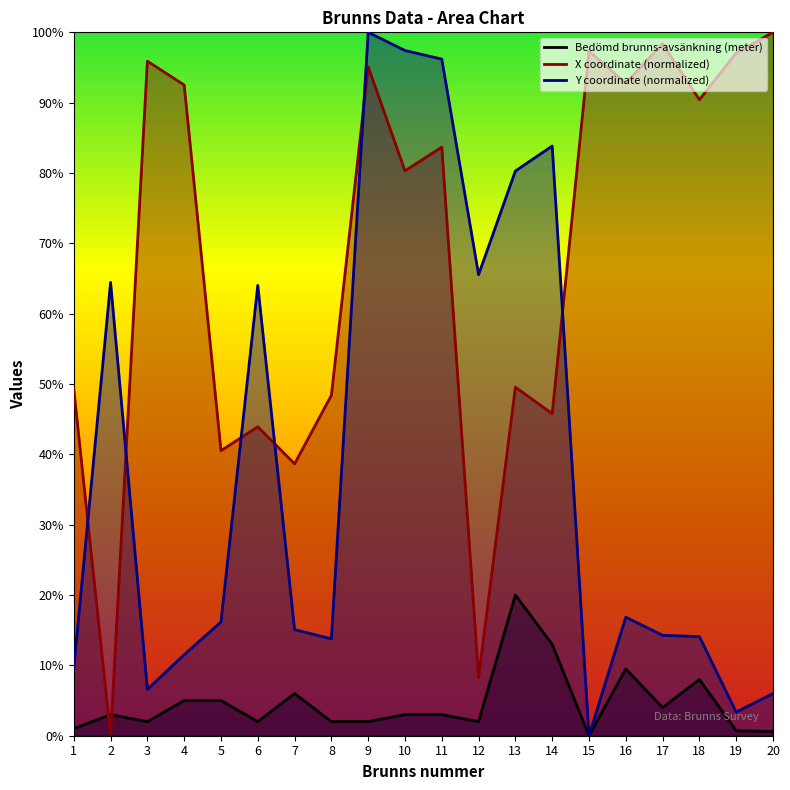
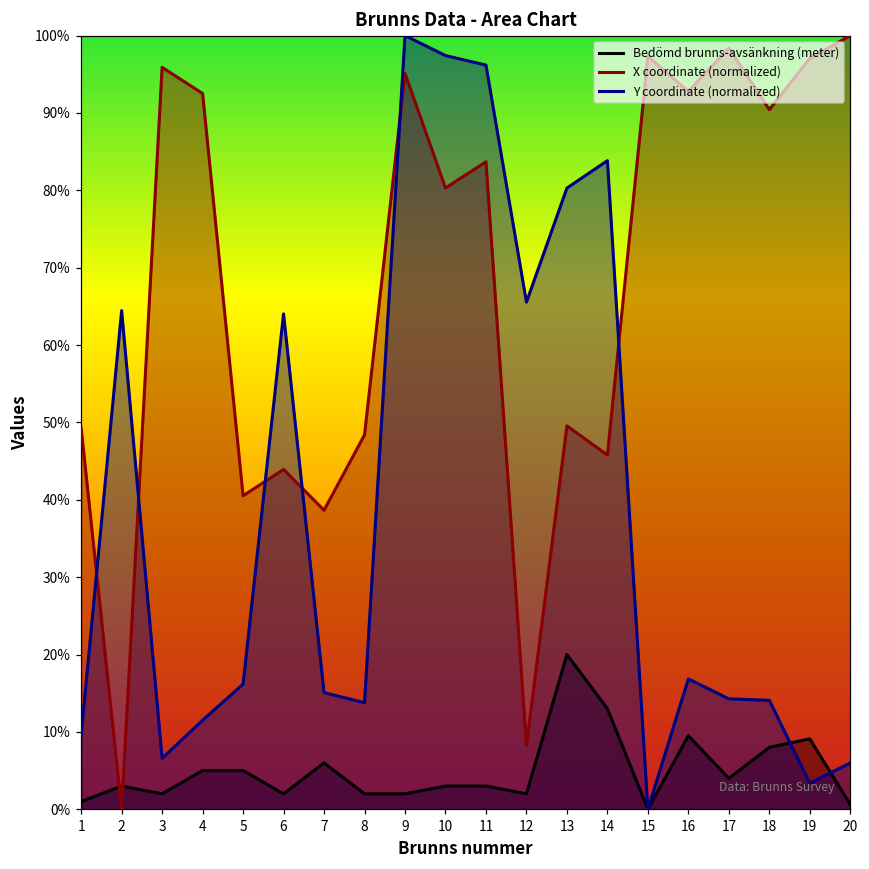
  {
    "Bedömd brunns-avsänkning (meter)": {
      "1": "1%",
      "2": "3%",
      "3": "2%",
      "4": "5%",
      "5": "5%",
      "6": "2%",
      "7": "6%",
      "8": "2%",
      "9": "2%",
      "10": "3%",
      "11": "3%",
      "12": "2%",
      "13": "20%",
      "14": "13%",
      "16": "10%",
      "17": "4%",
      "18": "8%",
-     "19": "1%",
+     "19": "9%",
      "20": "1%"
    },
    "X coordinate (normalized)": {
      "1": "49%",
      "2": "0%",
      "3": "96%",
      "4": "93%",
      "5": "41%",
      "6": "44%",
      "7": "39%",
      "8": "48%",
      "9": "95%",
      "10": "80%",
      "11": "84%",
      "12": "8%",
      "13": "50%",
      "14": "46%",
      "18": "90%",
      "20": "100%"
    },
    "Y coordinate (normalized)": {
      "1": "10%",
      "2": "64%",
      "3": "7%",
      "4": "12%",
      "5": "16%",
      "6": "64%",
      "7": "15%",
      "8": "14%",
      "9": "100%",
      "10": "97%",
      "11": "96%",
      "12": "66%",
      "13": "80%",
      "14": "84%",
      "16": "17%",
      "17": "14%",
      "18": "14%",
      "19": "3%",
      "20": "6%"
    }
  }
